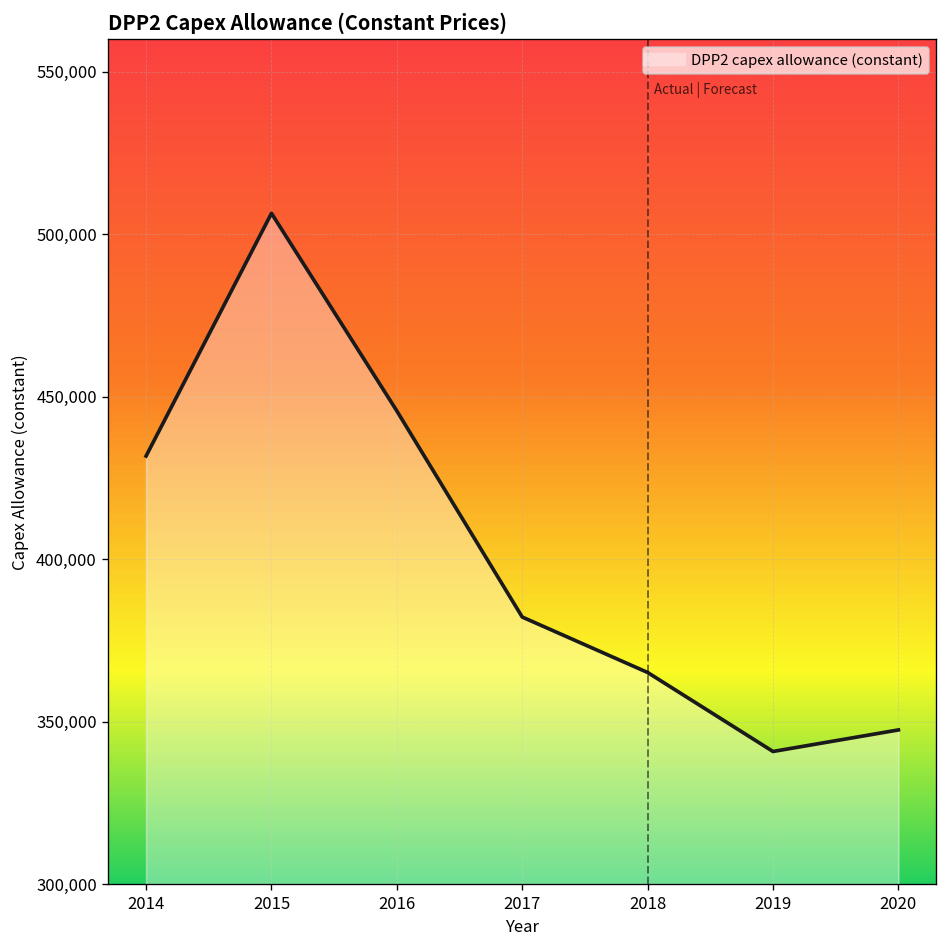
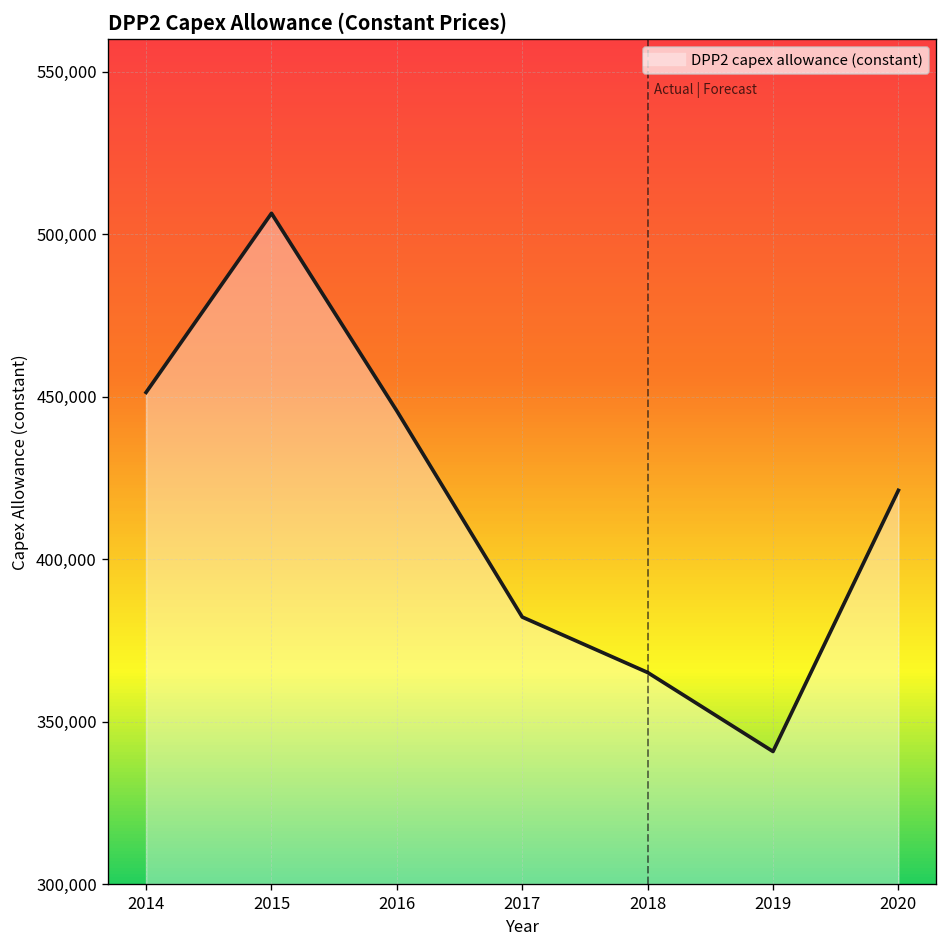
  {
-   "2014": "432,000",
+   "2014": "451,000",
    "2015": "506,000",
    "2016": "446,000",
    "2017": "382,000",
    "2018": "365,000",
    "2019": "341,000",
-   "2020": "347,000"
+   "2020": "421,000"
  }
